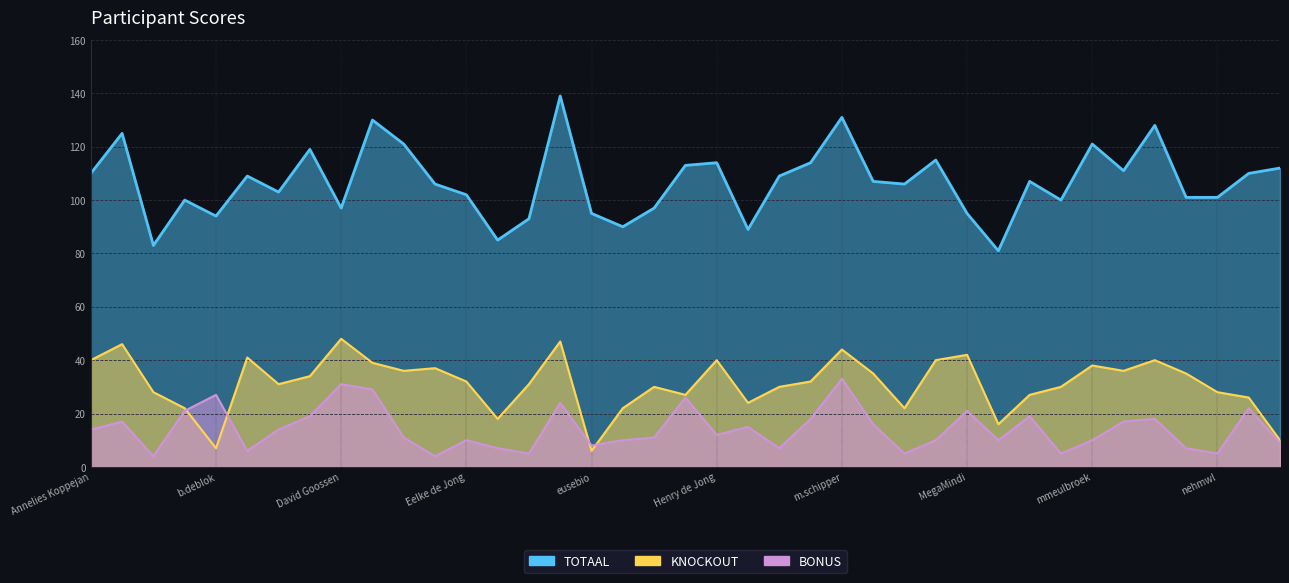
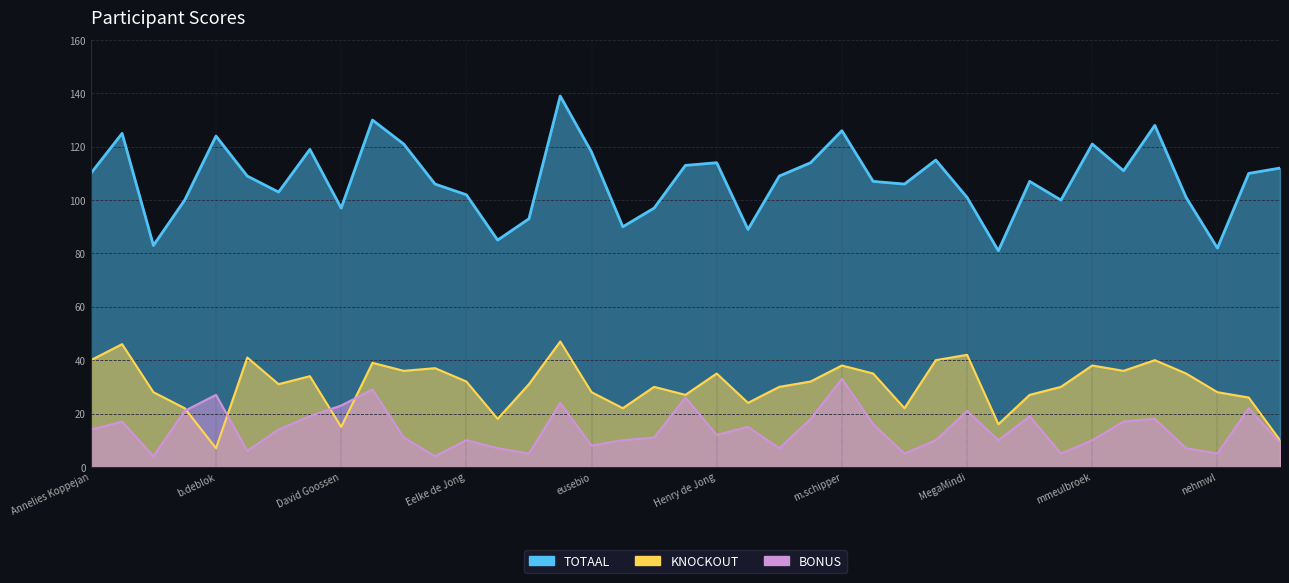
  {
    "TOTAAL": {
      "Annelies Koppejan": 110,
-     "b.deblok": 94,
+     "b.deblok": 124,
      "David Goossen": 97,
      "Eelke de Jong": 102,
-     "eusebio": 95,
+     "eusebio": 118,
      "Henry de Jong": 114,
-     "m.schipper": 131,
-     "MegaMindi": 95,
+     "m.schipper": 126,
+     "MegaMindi": 101,
      "mmeulbroek": 121,
-     "nehmwl": 101
+     "nehmwl": 82
    },
    "KNOCKOUT": {
      "Annelies Koppejan": 40,
      "b.deblok": 7,
-     "David Goossen": 48,
+     "David Goossen": 15,
      "Eelke de Jong": 32,
-     "eusebio": 6,
-     "Henry de Jong": 40,
-     "m.schipper": 44,
+     "eusebio": 28,
+     "Henry de Jong": 35,
+     "m.schipper": 38,
      "MegaMindi": 42,
      "mmeulbroek": 38,
      "nehmwl": 28
    },
    "BONUS": {
      "Annelies Koppejan": 14,
      "b.deblok": 27,
-     "David Goossen": 31,
+     "David Goossen": 23,
      "Eelke de Jong": 10,
      "eusebio": 8,
      "Henry de Jong": 12,
      "m.schipper": 33,
      "MegaMindi": 21,
      "mmeulbroek": 10,
      "nehmwl": 5
    }
  }
